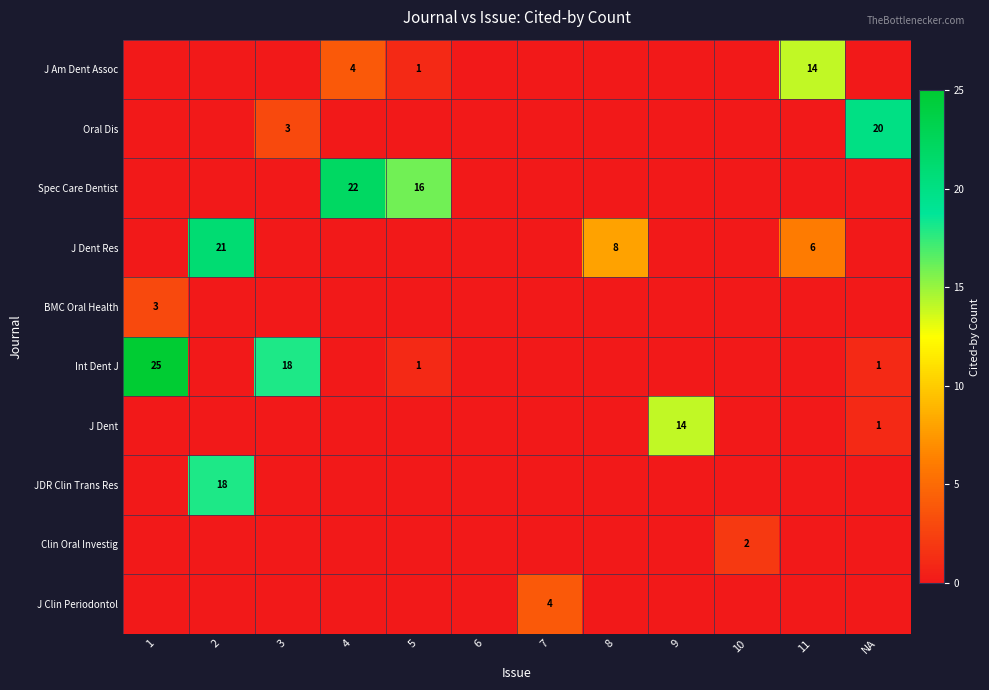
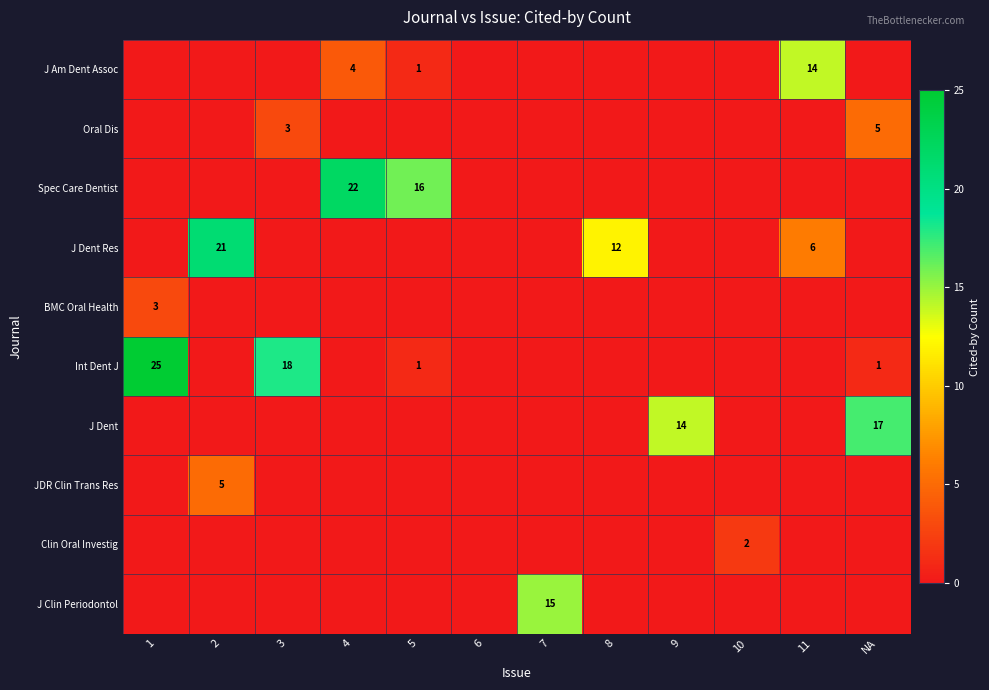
  {
    "J Am Dent Assoc": {
      "4": 4,
      "5": 1,
      "11": 14
    },
    "Oral Dis": {
      "3": 3,
-     "NA": 20
+     "NA": 5
    },
    "Spec Care Dentist": {
      "4": 22,
      "5": 16
    },
    "J Dent Res": {
      "2": 21,
-     "8": 8,
+     "8": 12,
      "11": 6
    },
    "BMC Oral Health": {
      "1": 3
    },
    "Int Dent J": {
      "1": 25,
      "3": 18,
      "5": 1,
      "NA": 1
    },
    "J Dent": {
      "9": 14,
-     "NA": 1
+     "NA": 17
    },
    "JDR Clin Trans Res": {
-     "2": 18
+     "2": 5
    },
    "Clin Oral Investig": {
      "10": 2
    },
    "J Clin Periodontol": {
-     "7": 4
+     "7": 15
    }
  }
